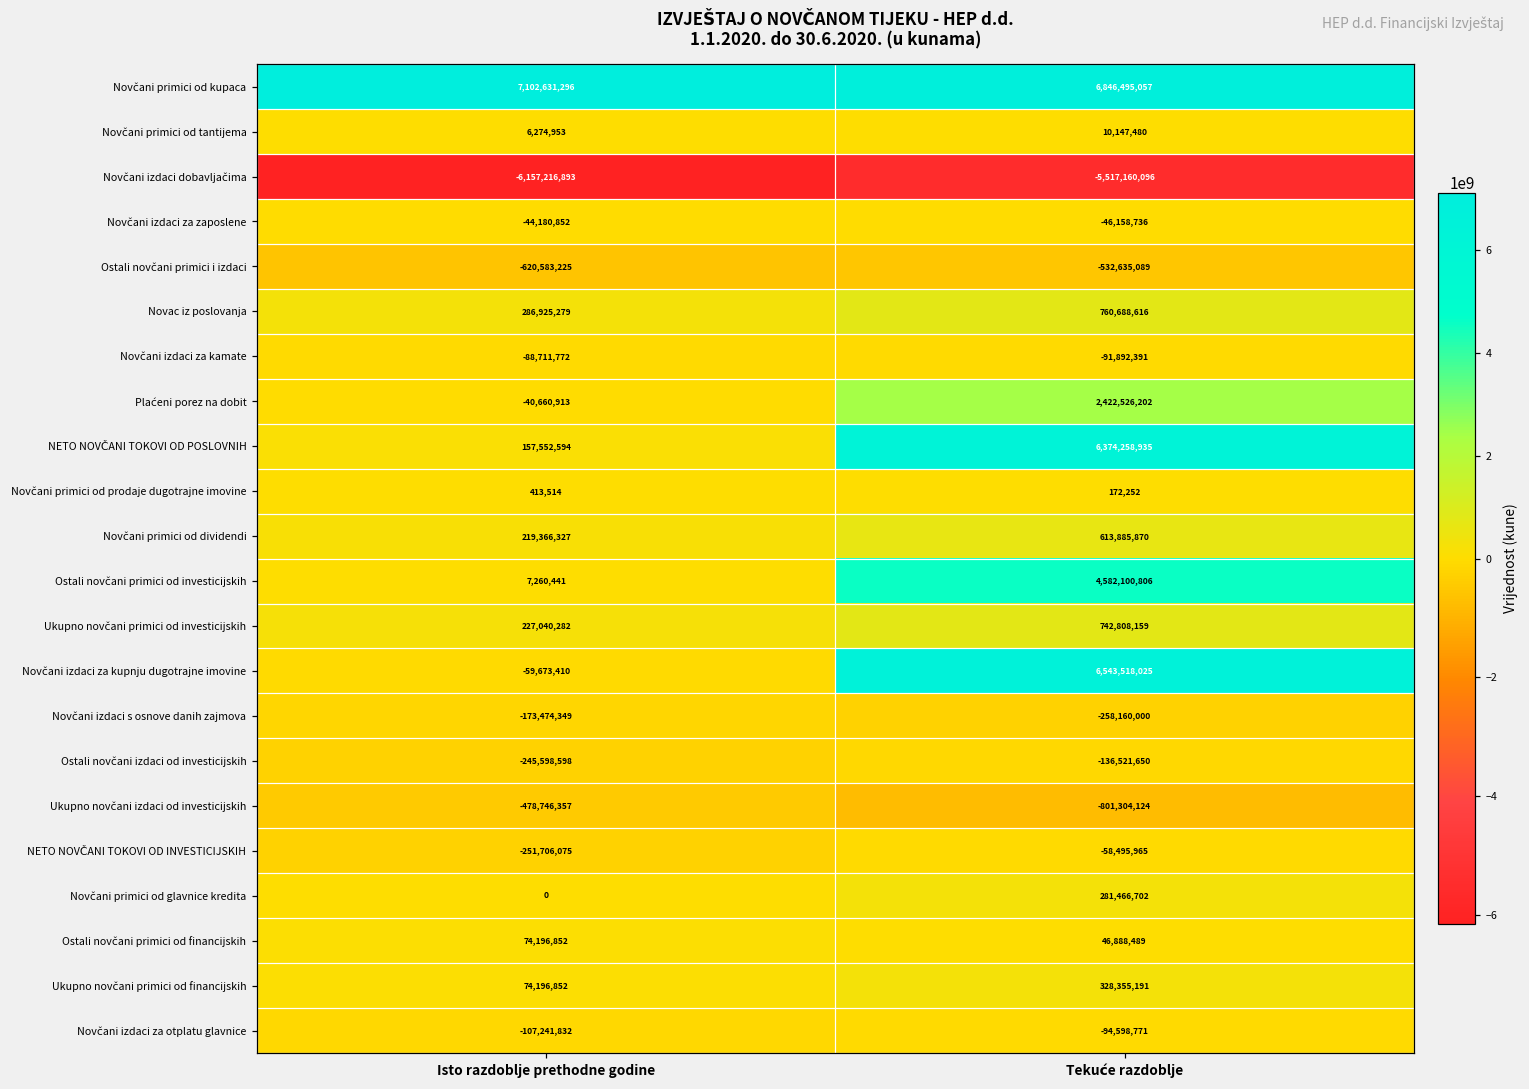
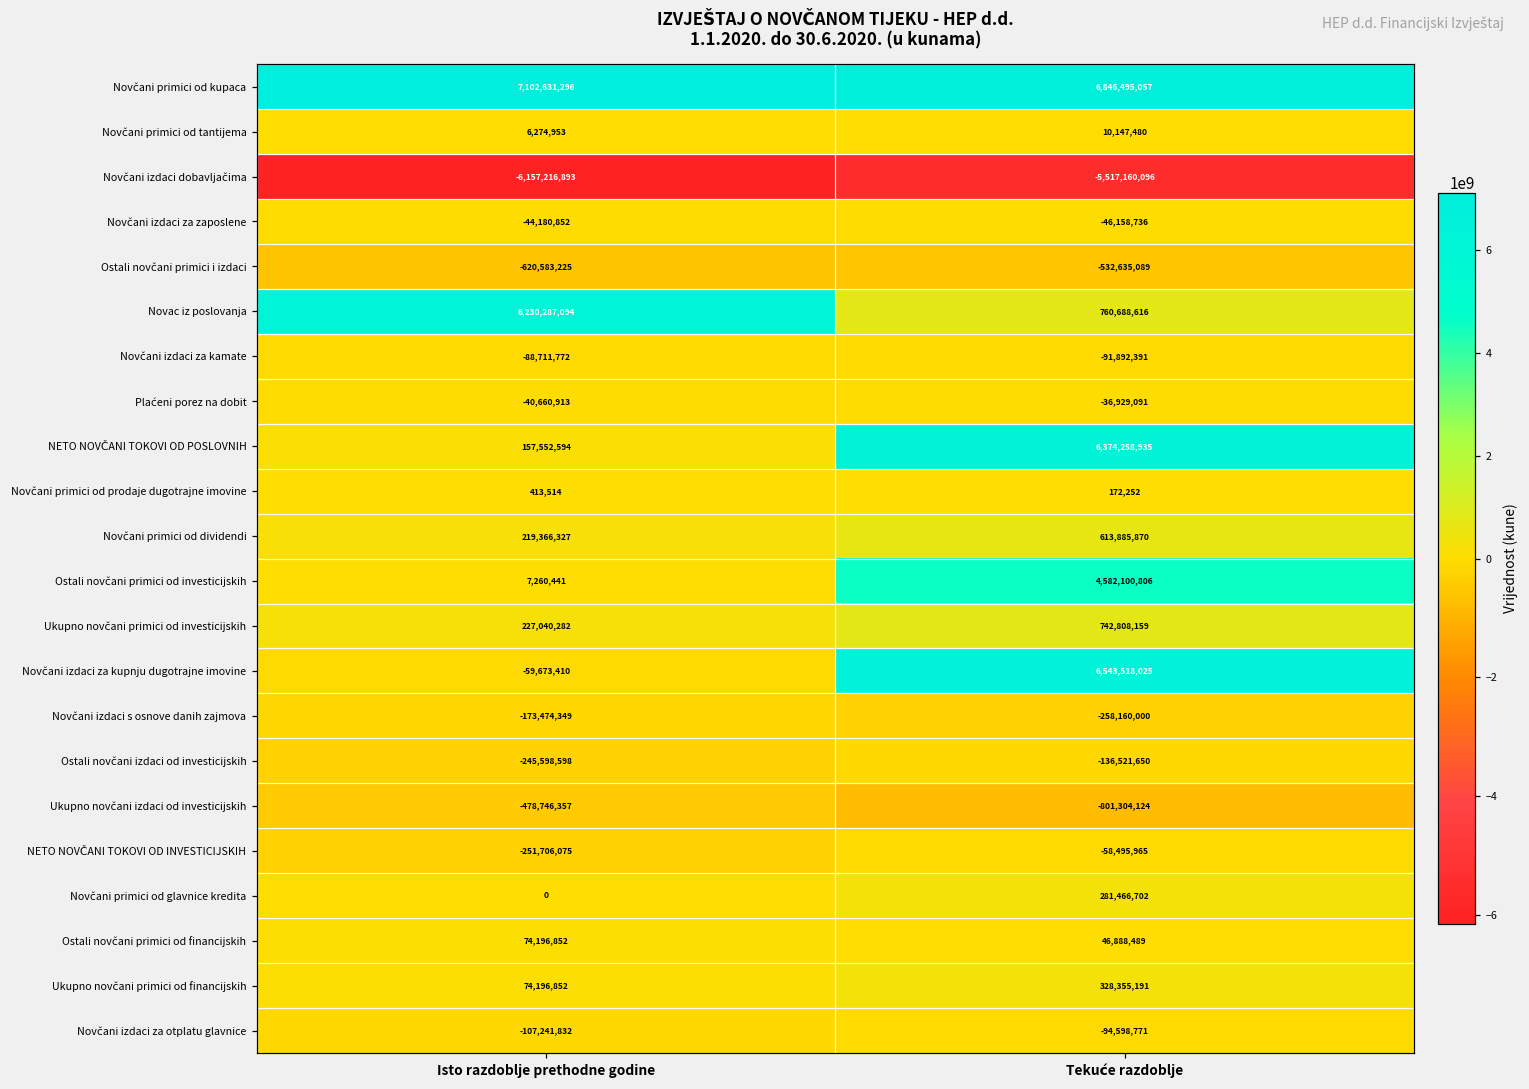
  {
    "Novčani primici od kupaca": {
      "Isto razdoblje prethodne godine": "7,102,631,296",
      "Tekuće razdoblje": "6,846,495,057"
    },
    "Novčani primici od tantijema": {
      "Isto razdoblje prethodne godine": "6,274,953",
      "Tekuće razdoblje": "10,147,480"
    },
    "Novčani izdaci dobavljačima": {
      "Isto razdoblje prethodne godine": "-6,157,216,893",
      "Tekuće razdoblje": "-5,517,160,096"
    },
    "Novčani izdaci za zaposlene": {
      "Isto razdoblje prethodne godine": "-44,180,852",
      "Tekuće razdoblje": "-46,158,736"
    },
    "Ostali novčani primici i izdaci": {
      "Isto razdoblje prethodne godine": "-620,583,225",
      "Tekuće razdoblje": "-532,635,089"
    },
    "Novac iz poslovanja": {
-     "Isto razdoblje prethodne godine": "286,925,279",
+     "Isto razdoblje prethodne godine": "6,230,287,094",
      "Tekuće razdoblje": "760,688,616"
    },
    "Novčani izdaci za kamate": {
      "Isto razdoblje prethodne godine": "-88,711,772",
      "Tekuće razdoblje": "-91,892,391"
    },
    "Plaćeni porez na dobit": {
      "Isto razdoblje prethodne godine": "-40,660,913",
-     "Tekuće razdoblje": "2,422,526,202"
+     "Tekuće razdoblje": "-36,929,091"
    },
    "NETO NOVČANI TOKOVI OD POSLOVNIH": {
      "Isto razdoblje prethodne godine": "157,552,594",
      "Tekuće razdoblje": "6,374,258,935"
    },
    "Novčani primici od prodaje dugotrajne imovine": {
      "Isto razdoblje prethodne godine": "413,514",
      "Tekuće razdoblje": "172,252"
    },
    "Novčani primici od dividendi": {
      "Isto razdoblje prethodne godine": "219,366,327",
      "Tekuće razdoblje": "613,885,870"
    },
    "Ostali novčani primici od investicijskih": {
      "Isto razdoblje prethodne godine": "7,260,441",
      "Tekuće razdoblje": "4,582,100,806"
    },
    "Ukupno novčani primici od investicijskih": {
      "Isto razdoblje prethodne godine": "227,040,282",
      "Tekuće razdoblje": "742,808,159"
    },
    "Novčani izdaci za kupnju dugotrajne imovine": {
      "Isto razdoblje prethodne godine": "-59,673,410",
      "Tekuće razdoblje": "6,543,518,025"
    },
    "Novčani izdaci s osnove danih zajmova": {
      "Isto razdoblje prethodne godine": "-173,474,349",
      "Tekuće razdoblje": "-258,160,000"
    },
    "Ostali novčani izdaci od investicijskih": {
      "Isto razdoblje prethodne godine": "-245,598,598",
      "Tekuće razdoblje": "-136,521,650"
    },
    "Ukupno novčani izdaci od investicijskih": {
      "Isto razdoblje prethodne godine": "-478,746,357",
      "Tekuće razdoblje": "-801,304,124"
    },
    "NETO NOVČANI TOKOVI OD INVESTICIJSKIH": {
      "Isto razdoblje prethodne godine": "-251,706,075",
      "Tekuće razdoblje": "-58,495,965"
    },
    "Novčani primici od glavnice kredita": {
      "Isto razdoblje prethodne godine": "0",
      "Tekuće razdoblje": "281,466,702"
    },
    "Ostali novčani primici od financijskih": {
      "Isto razdoblje prethodne godine": "74,196,852",
      "Tekuće razdoblje": "46,888,489"
    },
    "Ukupno novčani primici od financijskih": {
      "Isto razdoblje prethodne godine": "74,196,852",
      "Tekuće razdoblje": "328,355,191"
    },
    "Novčani izdaci za otplatu glavnice": {
      "Isto razdoblje prethodne godine": "-107,241,832",
      "Tekuće razdoblje": "-94,598,771"
    }
  }
